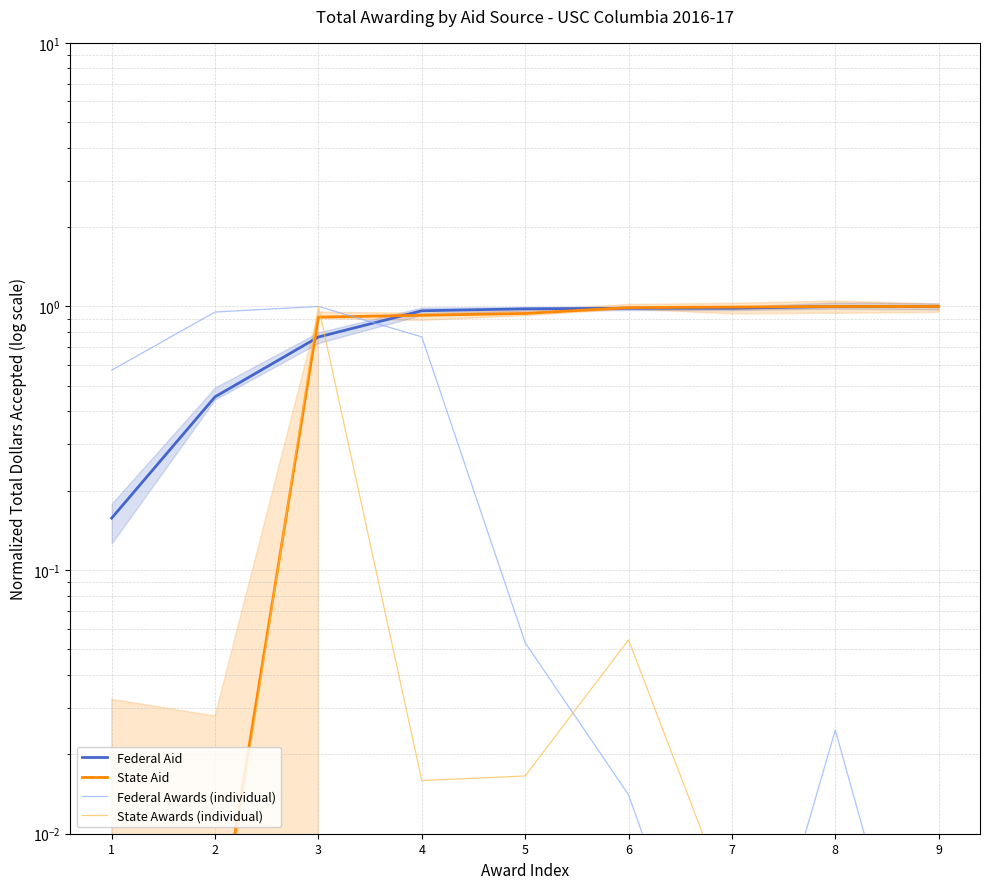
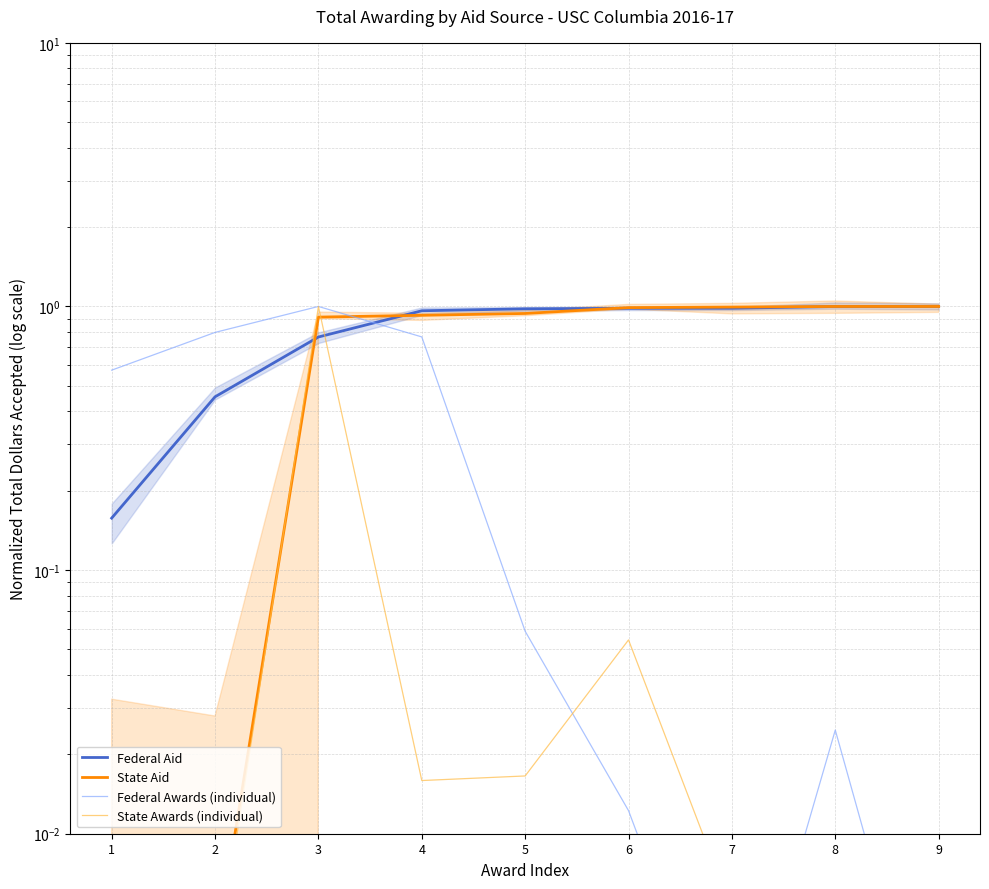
  {
    "Federal Awards (individual)": {
      "1": 0.57,
-     "2": 0.95,
+     "2": 0.80,
      "4": 0.77,
-     "5": 0.053,
-     "6": 0.014,
+     "5": 0.059,
+     "6": 0.012,
      "8": 0.025
    },
    "State Awards (individual)": {
      "4": 0.016,
      "5": 0.017,
      "6": 0.054
    }
  }
